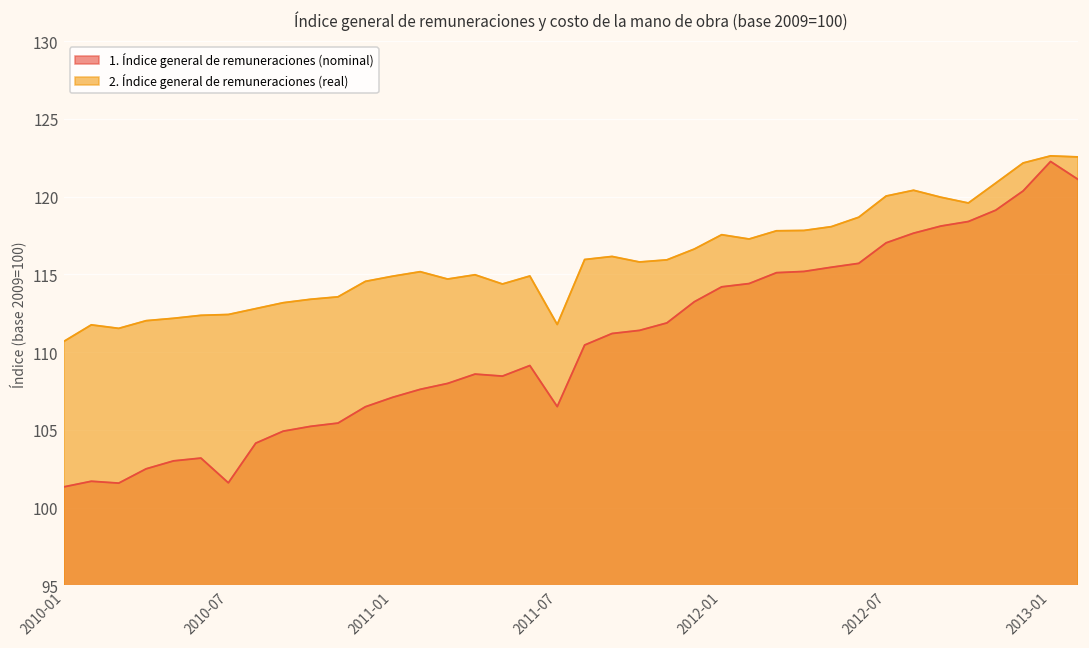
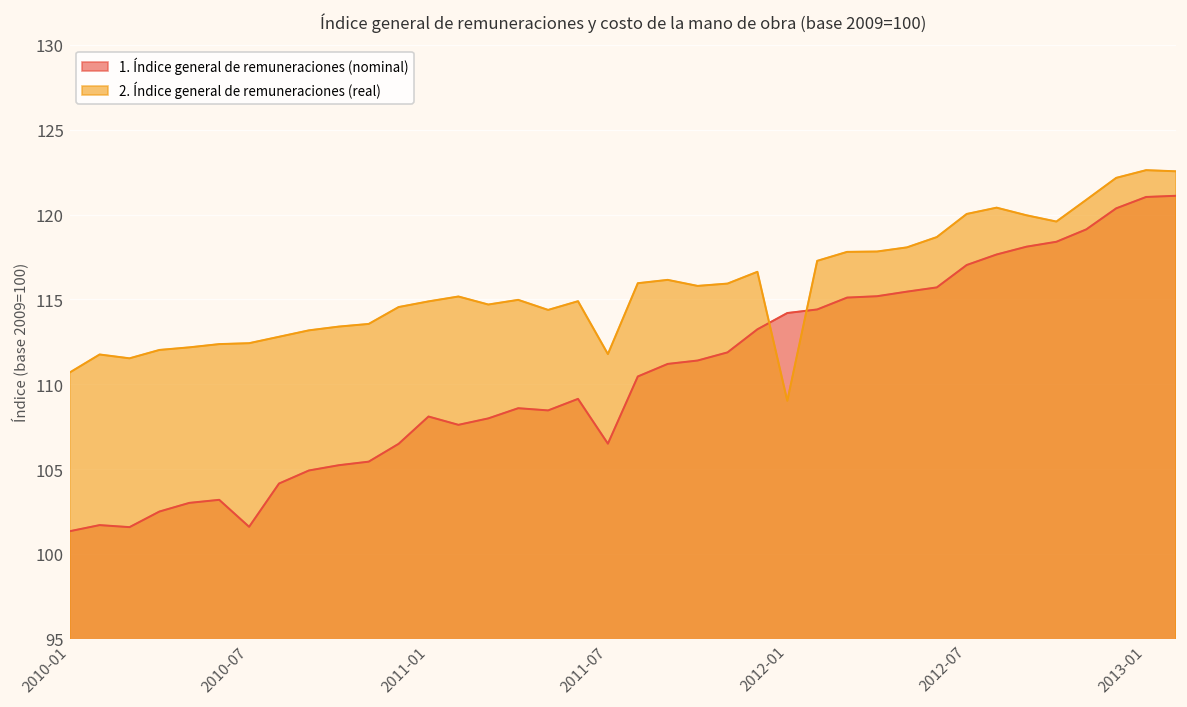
  {
    "1. Índice general de remuneraciones (nominal)": {
      "2010-01": 101.3,
      "2010-07": 101.6,
-     "2011-01": 107.1,
+     "2011-01": 108.1,
      "2011-07": 106.5,
      "2012-01": 114.2,
      "2012-07": 117.0,
-     "2013-01": 122.3
+     "2013-01": 121.0
    },
    "2. Índice general de remuneraciones (real)": {
      "2010-01": 110.7,
      "2010-07": 112.4,
      "2011-01": 114.9,
      "2011-07": 111.8,
-     "2012-01": 117.6,
+     "2012-01": 109.0,
      "2012-07": 120.0,
      "2013-01": 122.6
    }
  }
